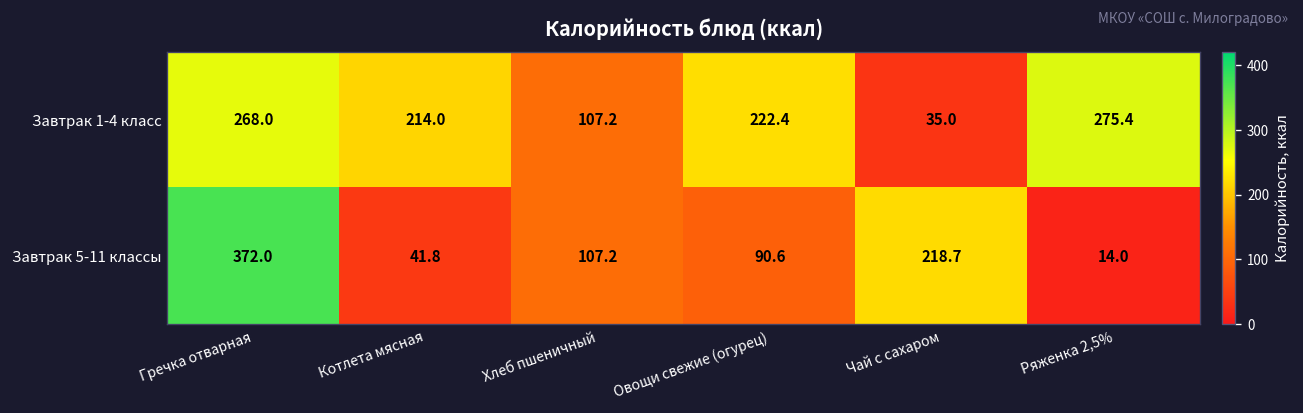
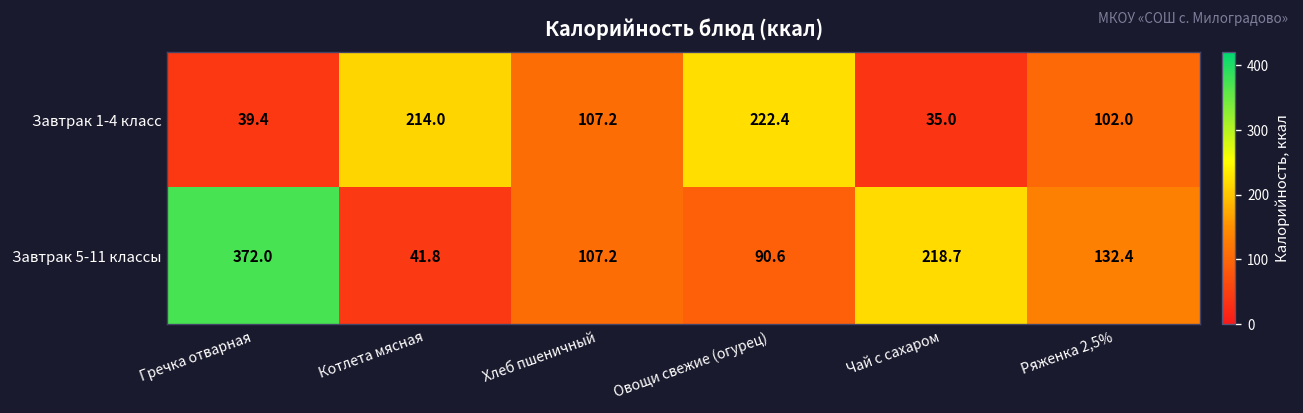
  {
    "Завтрак 1-4 класс": {
-     "Гречка отварная": 268.0,
+     "Гречка отварная": 39.4,
      "Котлета мясная": 214.0,
      "Хлеб пшеничный": 107.2,
      "Овощи свежие (огурец)": 222.4,
      "Чай с сахаром": 35.0,
-     "Ряженка 2,5%": 275.4
+     "Ряженка 2,5%": 102.0
    },
    "Завтрак 5-11 классы": {
      "Гречка отварная": 372.0,
      "Котлета мясная": 41.8,
      "Хлеб пшеничный": 107.2,
      "Овощи свежие (огурец)": 90.6,
      "Чай с сахаром": 218.7,
-     "Ряженка 2,5%": 14.0
+     "Ряженка 2,5%": 132.4
    }
  }
